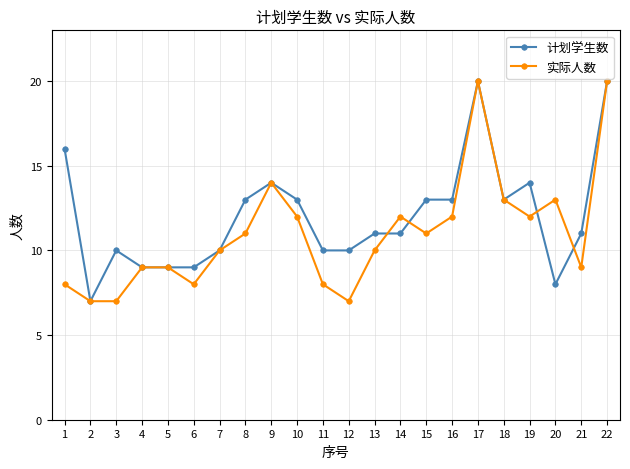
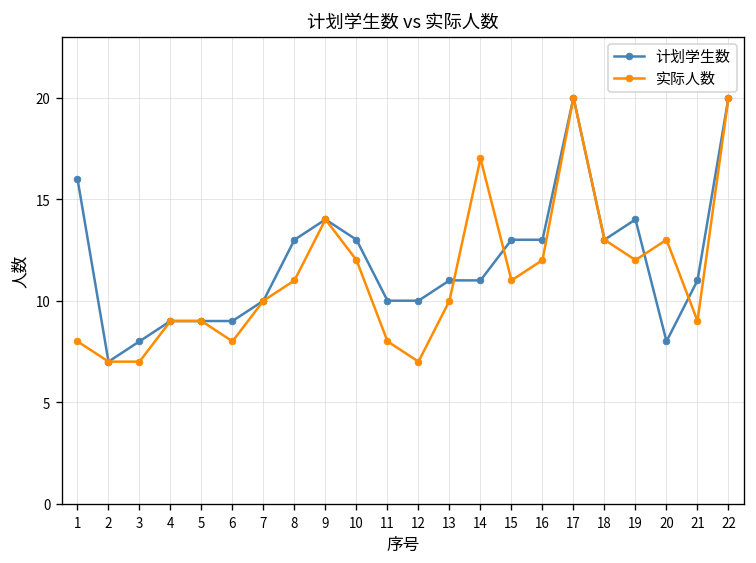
  {
    "计划学生数": {
      "1": 16,
-     "3": 10,
+     "3": 8,
      "6": 9,
      "8": 13,
      "10": 13,
      "11": 10,
      "12": 10,
      "13": 11,
      "14": 11,
      "15": 13,
      "16": 13,
      "19": 14,
      "20": 8,
      "21": 11
    },
    "实际人数": {
      "1": 8,
      "3": 7,
      "6": 8,
      "8": 11,
      "10": 12,
      "11": 8,
      "12": 7,
      "13": 10,
-     "14": 12,
+     "14": 17,
      "15": 11,
      "16": 12,
      "19": 12,
      "20": 13,
      "21": 9
    }
  }
